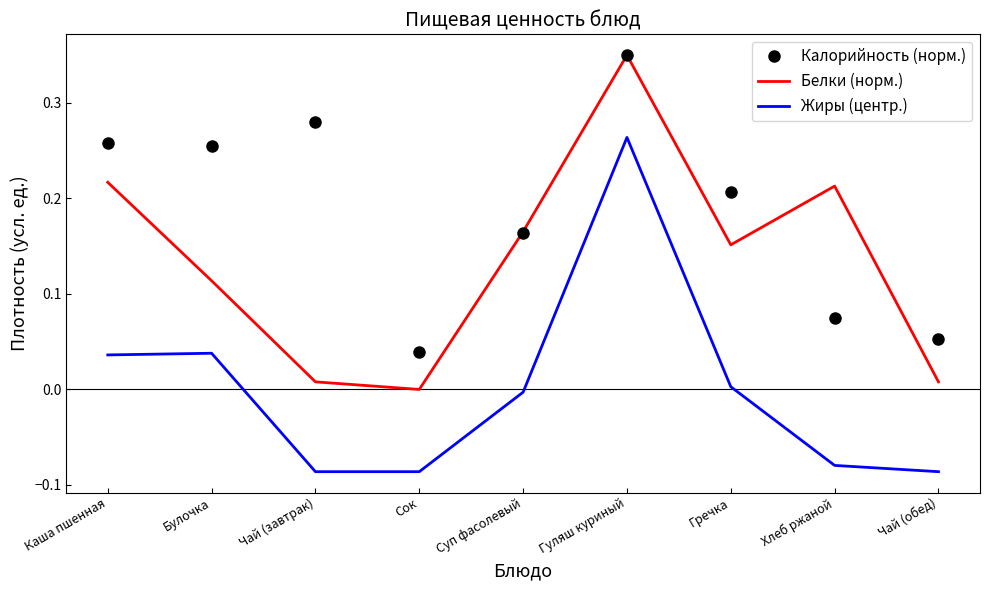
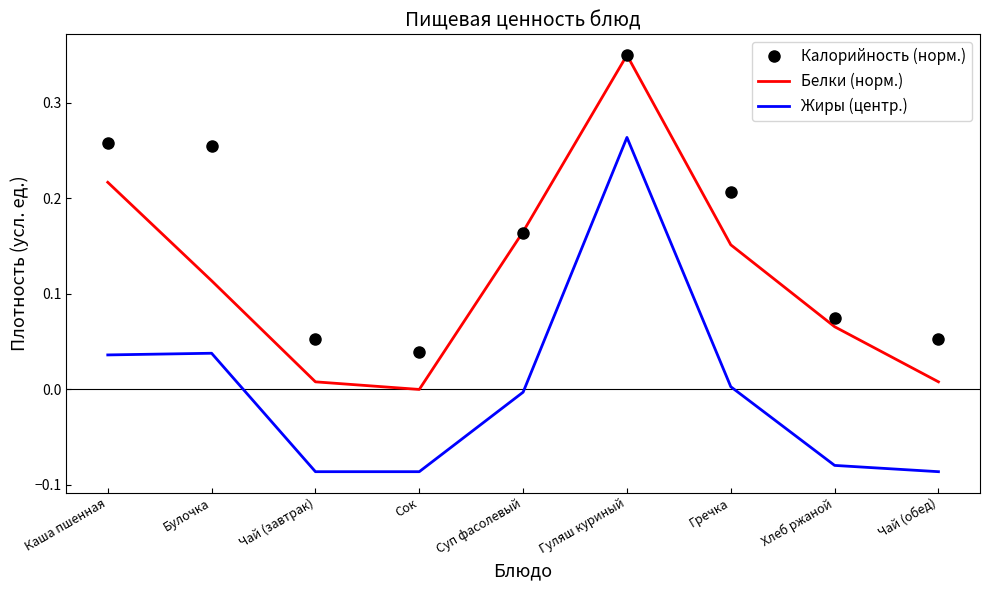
  {
    "Калорийность (норм.)": {
      "Каша пшенная": 0.26,
      "Булочка": 0.26,
-     "Чай (завтрак)": 0.28,
+     "Чай (завтрак)": 0.05,
      "Сок": 0.04,
      "Гречка": 0.21,
      "Хлеб ржаной": 0.07,
      "Чай (обед)": 0.05
    },
    "Белки (норм.)": {
      "Каша пшенная": 0.22,
      "Булочка": 0.11,
      "Чай (завтрак)": 0.01,
      "Сок": 0.00,
      "Гречка": 0.15,
-     "Хлеб ржаной": 0.21,
+     "Хлеб ржаной": 0.07,
      "Чай (обед)": 0.01
    },
    "Жиры (центр.)": {
      "Каша пшенная": 0.04,
      "Булочка": 0.04,
      "Чай (завтрак)": -0.09,
      "Сок": -0.09,
      "Суп фасолевый": 0.00,
      "Гуляш куриный": 0.26,
      "Гречка": 0.00,
      "Хлеб ржаной": -0.08,
      "Чай (обед)": -0.09
    }
  }
